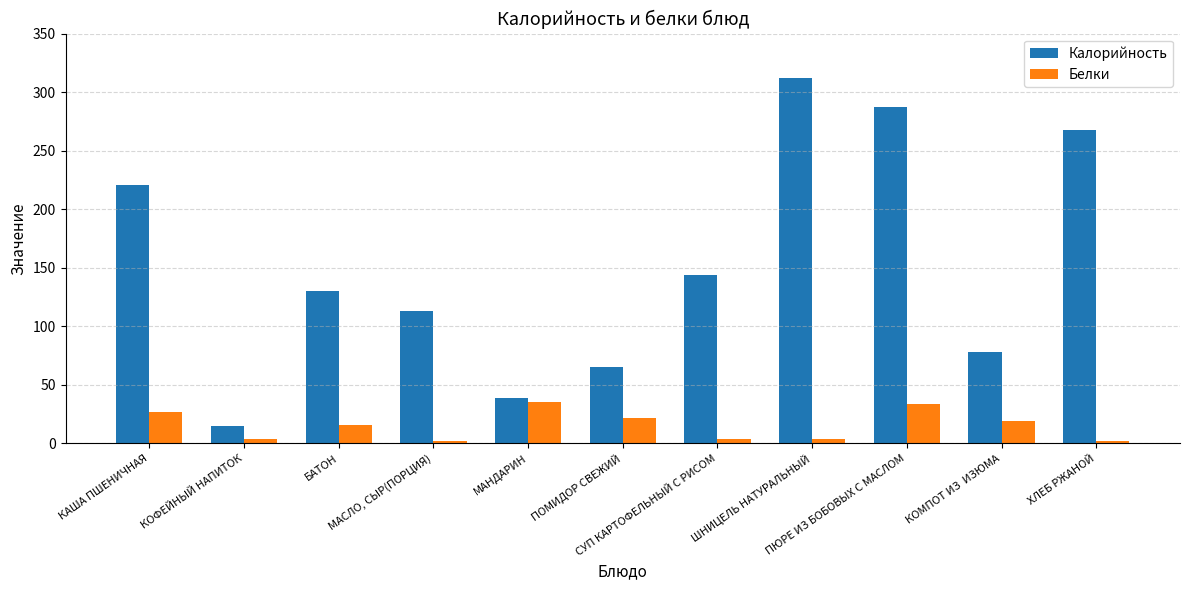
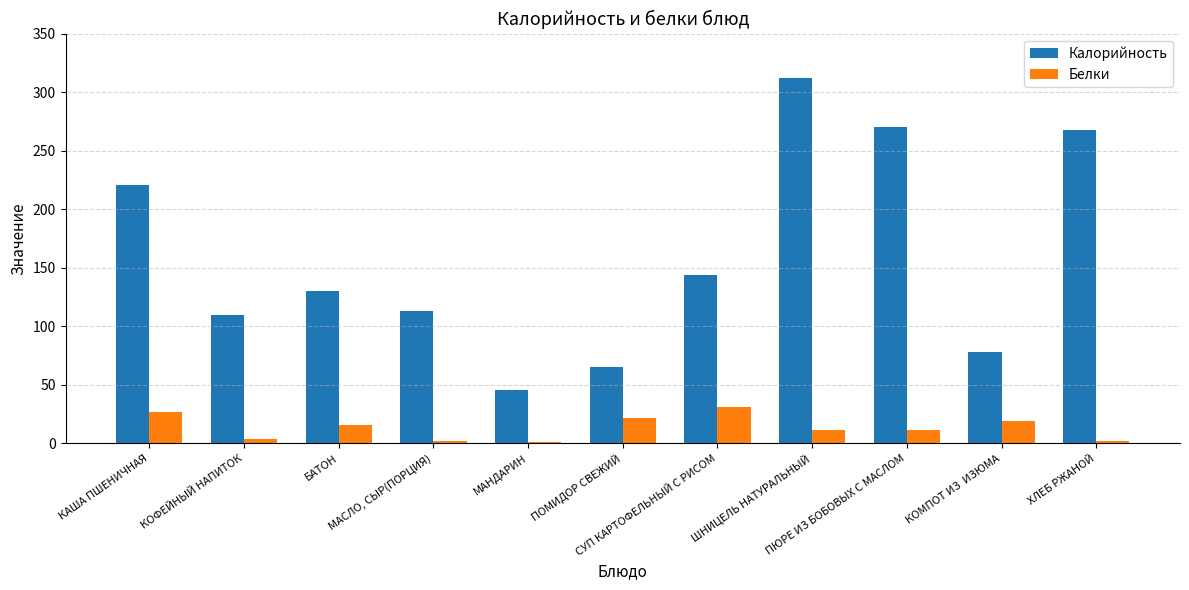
  {
    "Калорийность": {
      "КАША ПШЕНИЧНАЯ": 221,
-     "КОФЕЙНЫЙ НАПИТОК": 15,
+     "КОФЕЙНЫЙ НАПИТОК": 110,
      "БАТОН": 130,
      "МАСЛО, СЫР(ПОРЦИЯ)": 113,
-     "МАНДАРИН": 39,
+     "МАНДАРИН": 46,
      "ПОМИДОР СВЕЖИЙ": 65,
      "СУП КАРТОФЕЛЬНЫЙ С РИСОМ": 144,
      "ШНИЦЕЛЬ НАТУРАЛЬНЫЙ": 312,
-     "ПЮРЕ ИЗ БОБОВЫХ С МАСЛОМ": 287,
+     "ПЮРЕ ИЗ БОБОВЫХ С МАСЛОМ": 270,
      "КОМПОТ ИЗ ИЗЮМА": 78,
      "ХЛЕБ РЖАНОЙ": 268
    },
    "Белки": {
      "КАША ПШЕНИЧНАЯ": 27,
      "КОФЕЙНЫЙ НАПИТОК": 3,
      "БАТОН": 16,
      "МАСЛО, СЫР(ПОРЦИЯ)": 2,
-     "МАНДАРИН": 36,
+     "МАНДАРИН": 1,
      "ПОМИДОР СВЕЖИЙ": 22,
-     "СУП КАРТОФЕЛЬНЫЙ С РИСОМ": 4,
-     "ШНИЦЕЛЬ НАТУРАЛЬНЫЙ": 4,
-     "ПЮРЕ ИЗ БОБОВЫХ С МАСЛОМ": 34,
+     "СУП КАРТОФЕЛЬНЫЙ С РИСОМ": 31,
+     "ШНИЦЕЛЬ НАТУРАЛЬНЫЙ": 11,
+     "ПЮРЕ ИЗ БОБОВЫХ С МАСЛОМ": 12,
      "КОМПОТ ИЗ ИЗЮМА": 19,
      "ХЛЕБ РЖАНОЙ": 2
    }
  }
